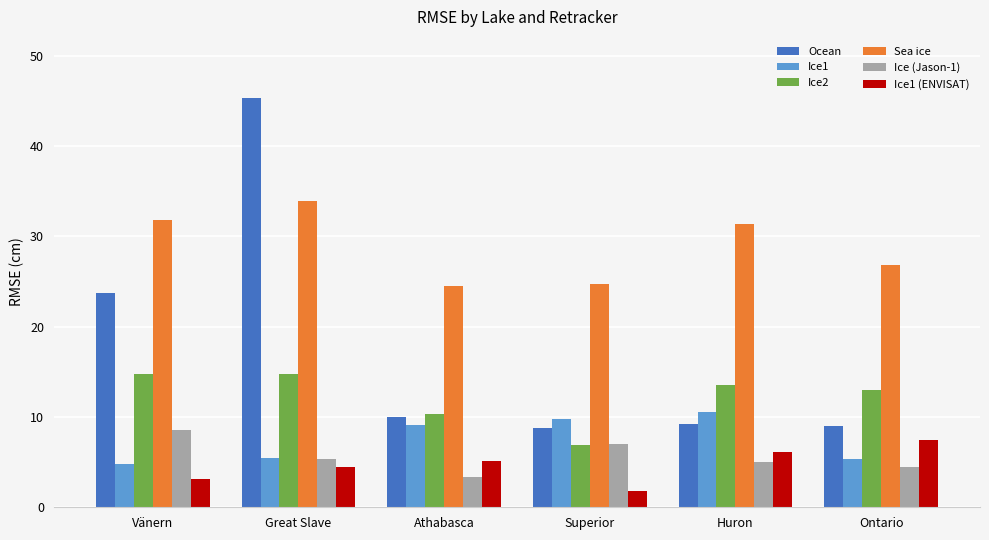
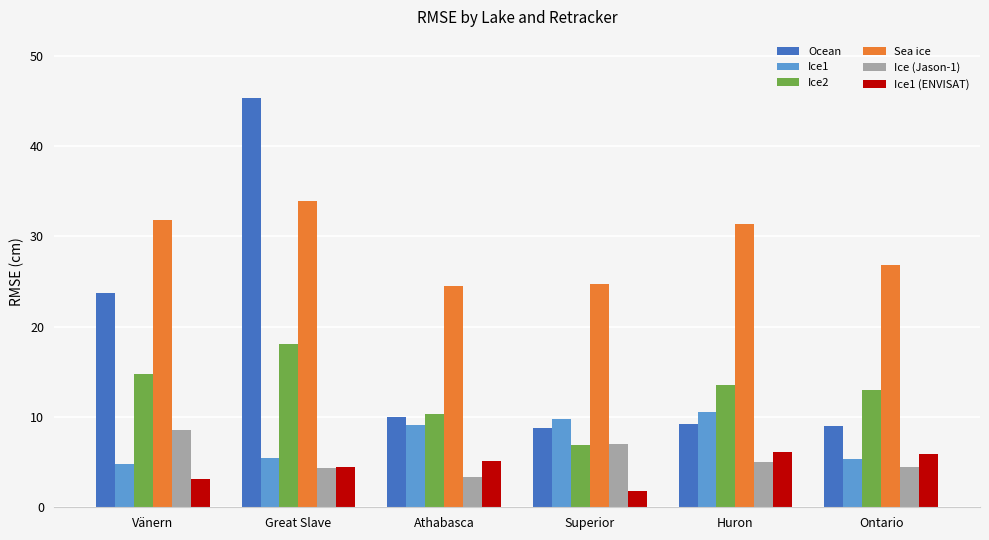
  {
    "Ice2": {
      "Vänern": 15,
-     "Great Slave": 15,
+     "Great Slave": 18,
      "Athabasca": 10,
      "Superior": 7,
      "Huron": 14,
      "Ontario": 13
    },
    "Sea ice": {
      "Vänern": 32,
      "Great Slave": 34,
      "Athabasca": 25,
      "Superior": 25,
      "Huron": 31,
      "Ontario": 27
    },
    "Ice (Jason-1)": {
      "Vänern": 9,
-     "Great Slave": 5,
+     "Great Slave": 4,
      "Athabasca": 3,
      "Superior": 7,
      "Huron": 5,
      "Ontario": 4
    },
    "Ice1 (ENVISAT)": {
      "Vänern": 3,
      "Great Slave": 4,
      "Athabasca": 5,
      "Superior": 2,
      "Huron": 6,
-     "Ontario": 7
+     "Ontario": 6
    }
  }
